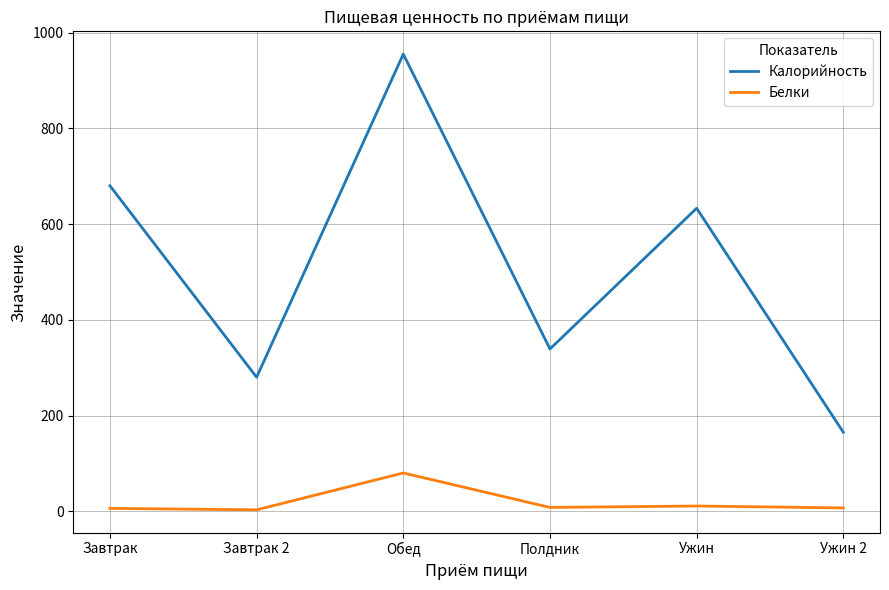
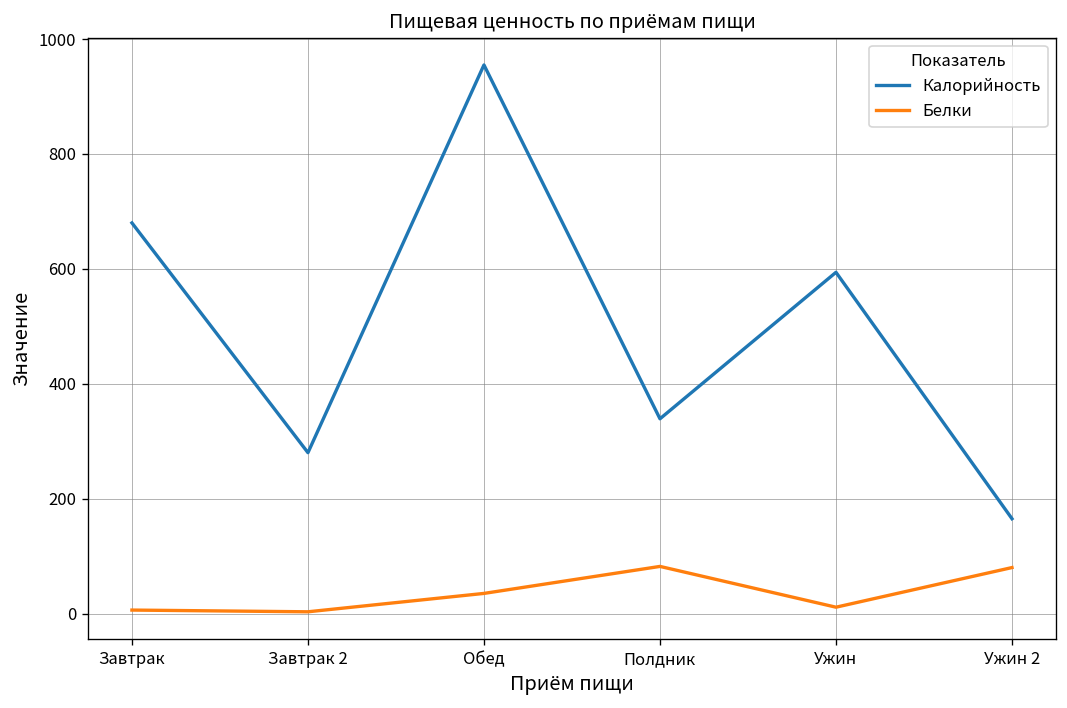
  {
    "Калорийность": {
      "Завтрак": 680,
      "Завтрак 2": 280,
      "Обед": 960,
      "Полдник": 340,
-     "Ужин": 630,
+     "Ужин": 590,
      "Ужин 2": 170
    },
    "Белки": {
      "Завтрак": 10,
      "Завтрак 2": 0,
-     "Обед": 80,
-     "Полдник": 10,
+     "Обед": 40,
+     "Полдник": 80,
      "Ужин": 10,
-     "Ужин 2": 10
+     "Ужин 2": 80
    }
  }
